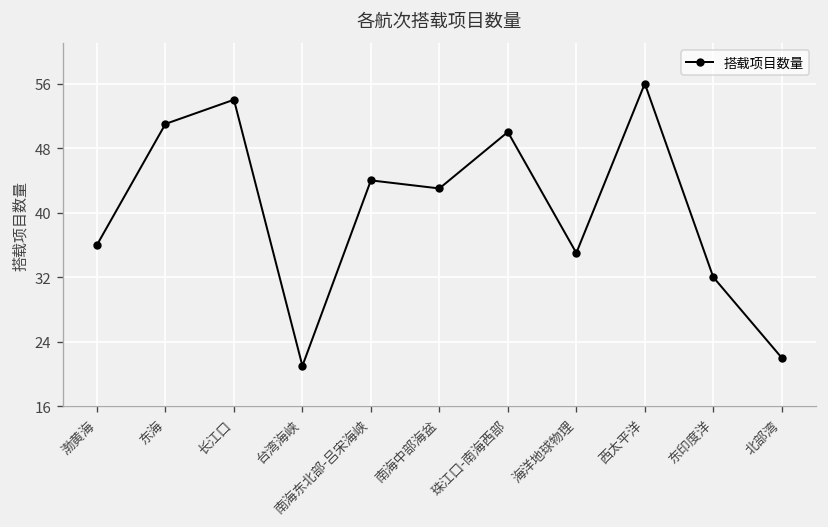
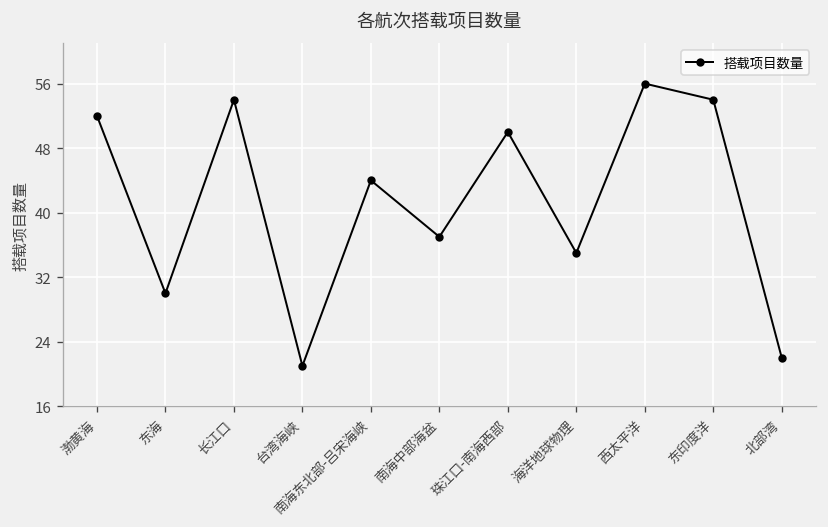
  {
-   "渤黄海": 36,
-   "东海": 51,
+   "渤黄海": 52,
+   "东海": 30,
    "长江口": 54,
    "台湾海峡": 21,
    "南海东北部-吕宋海峡": 44,
-   "南海中部海盆": 43,
+   "南海中部海盆": 37,
    "珠江口-南海西部": 50,
    "海洋地球物理": 35,
    "西太平洋": 56,
-   "东印度洋": 32,
+   "东印度洋": 54,
    "北部湾": 22
  }
